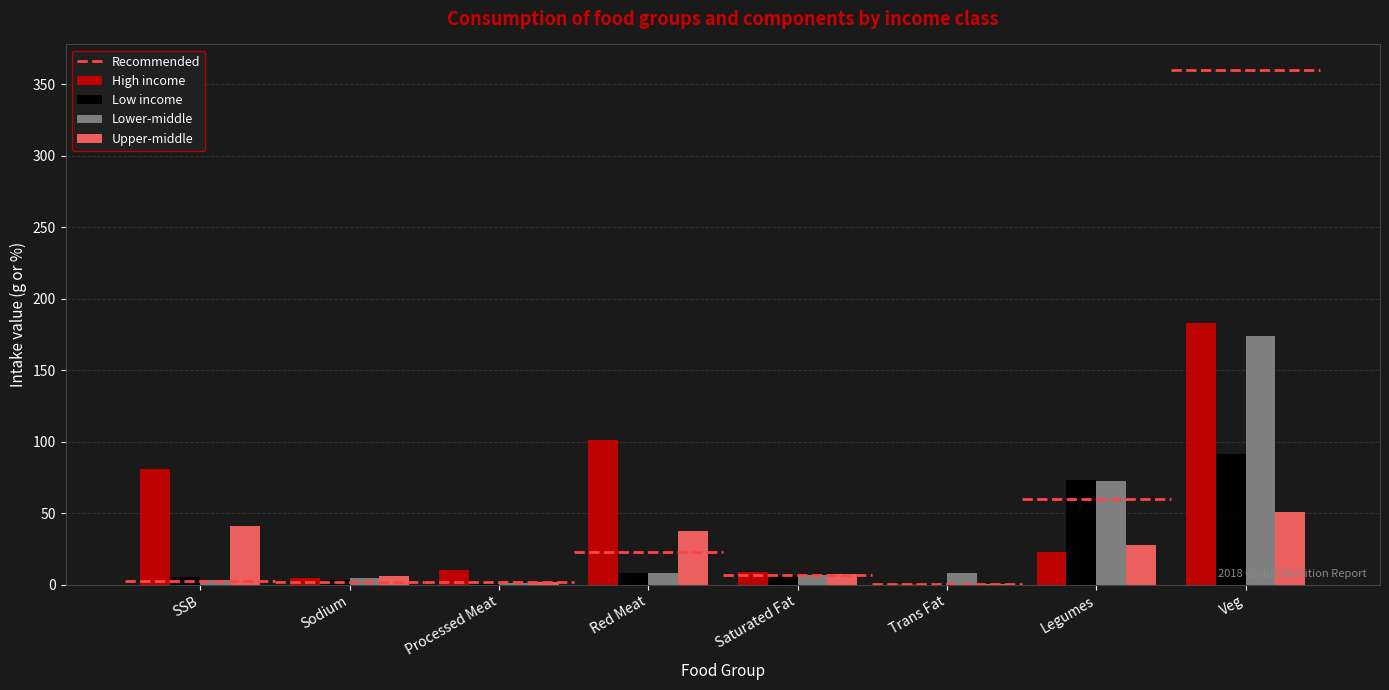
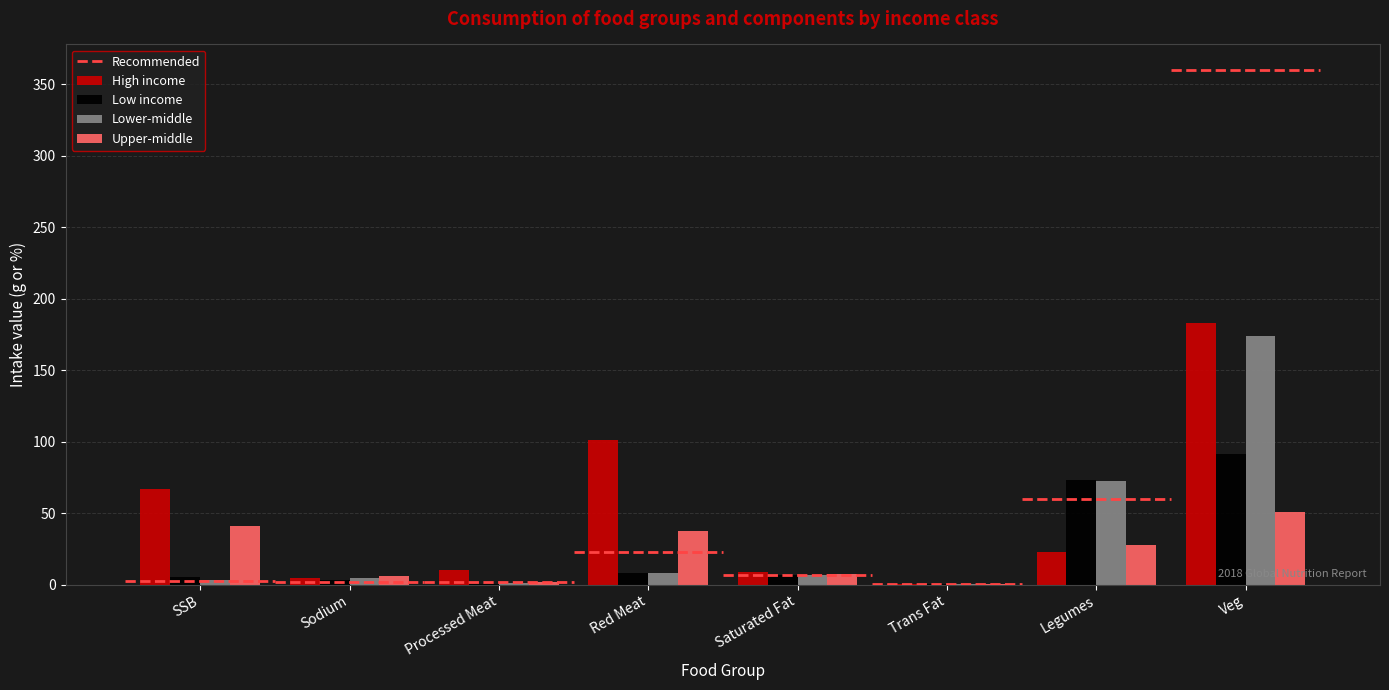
  {
    "High income": {
-     "SSB": 81,
+     "SSB": 67,
      "Sodium": 4,
      "Processed Meat": 11,
      "Red Meat": 101,
      "Saturated Fat": 9,
      "Legumes": 23,
      "Veg": 183
    },
    "Low income": {
      "SSB": 6,
      "Sodium": 3,
      "Red Meat": 8,
      "Saturated Fat": 6,
      "Legumes": 73,
      "Veg": 91
    },
    "Lower-middle": {
      "SSB": 3,
      "Sodium": 4,
      "Red Meat": 8,
      "Saturated Fat": 7,
-     "Trans Fat": 8,
+     "Trans Fat": 1,
      "Legumes": 72,
      "Veg": 174
    }
  }
